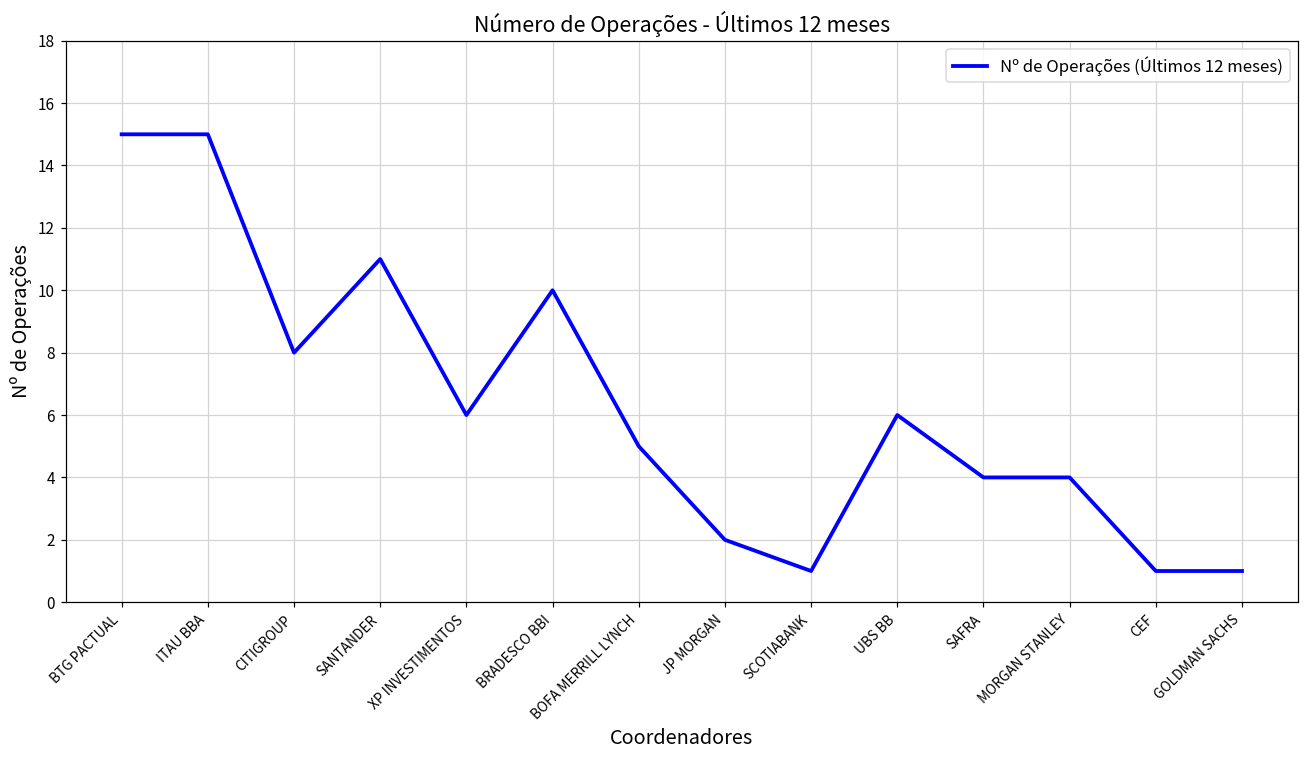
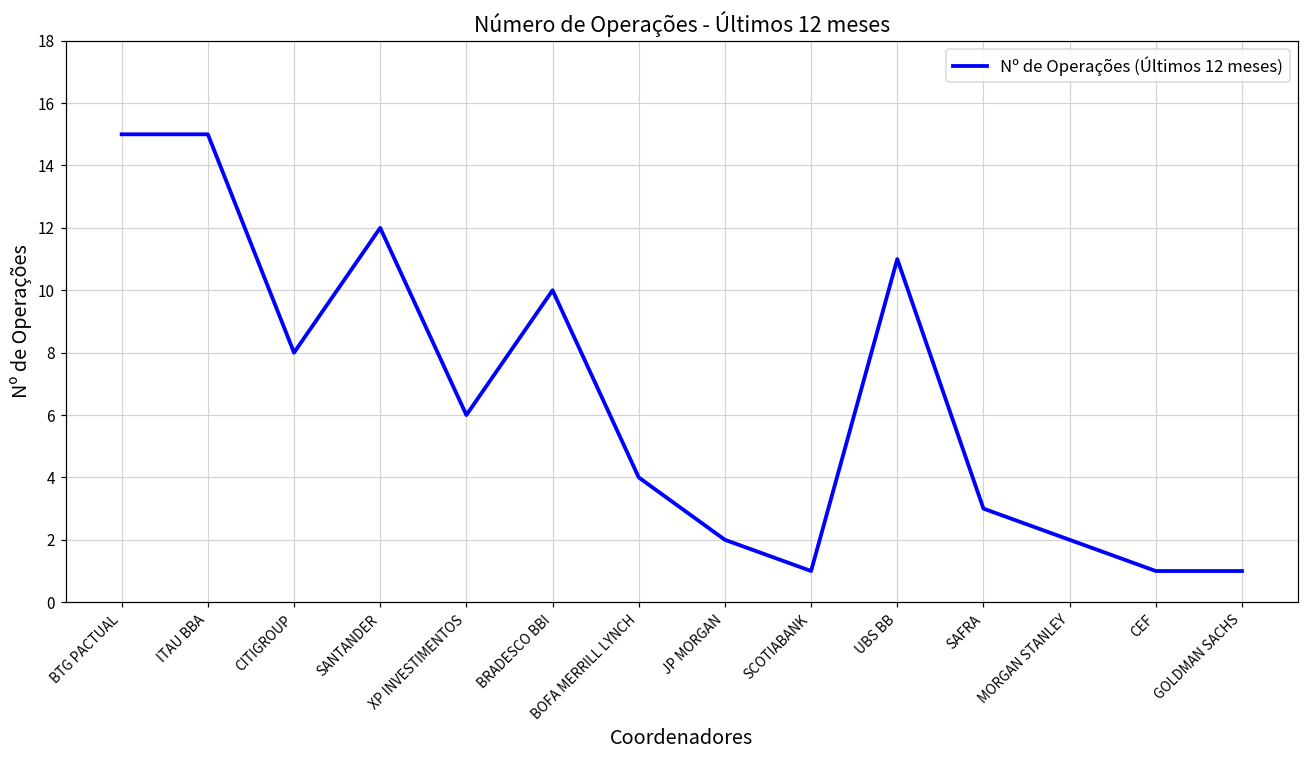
  {
    "BTG PACTUAL": 15,
    "ITAU BBA": 15,
    "CITIGROUP": 8,
-   "SANTANDER": 11,
+   "SANTANDER": 12,
    "XP INVESTIMENTOS": 6,
    "BRADESCO BBI": 10,
-   "BOFA MERRILL LYNCH": 5,
+   "BOFA MERRILL LYNCH": 4,
    "JP MORGAN": 2,
    "SCOTIABANK": 1,
-   "UBS BB": 6,
-   "SAFRA": 4,
-   "MORGAN STANLEY": 4,
+   "UBS BB": 11,
+   "SAFRA": 3,
+   "MORGAN STANLEY": 2,
    "CEF": 1,
    "GOLDMAN SACHS": 1
  }
